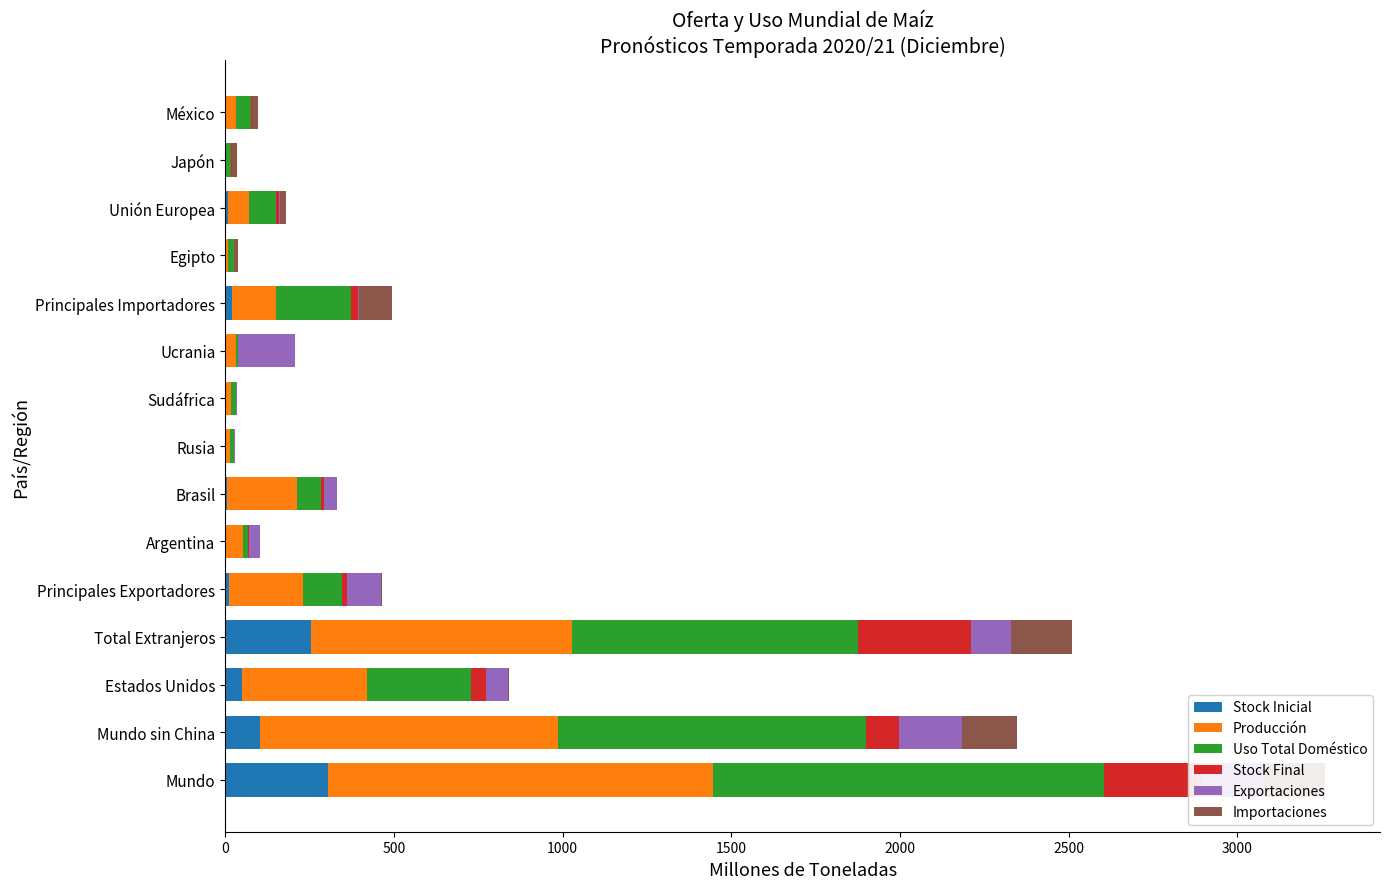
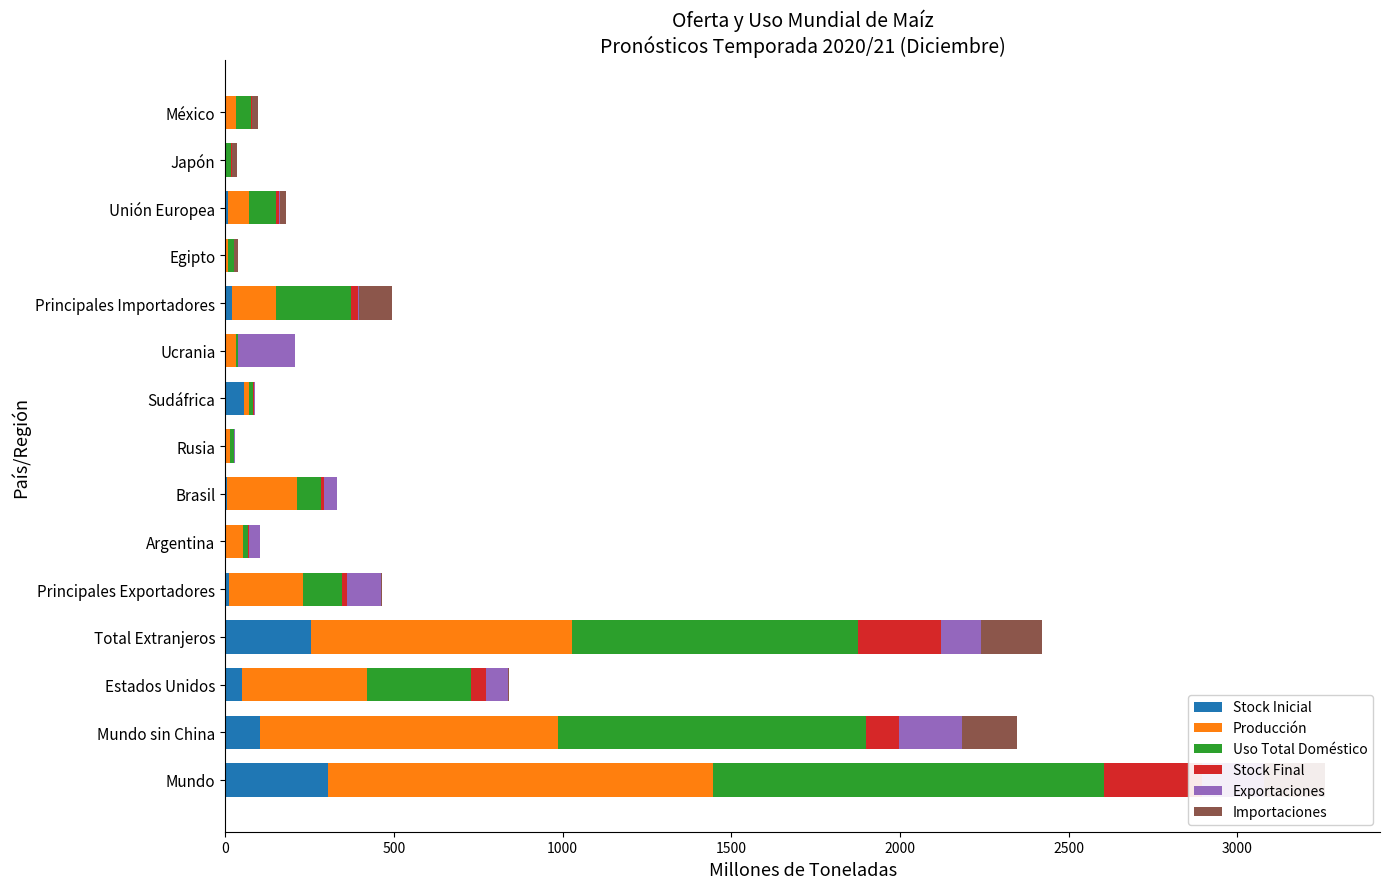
  {
    "Stock Inicial": {
      "Principales Importadores": 20,
-     "Sudáfrica": 0,
+     "Sudáfrica": 50,
      "Principales Exportadores": 10,
      "Total Extranjeros": 250,
      "Estados Unidos": 50,
      "Mundo sin China": 100,
      "Mundo": 300
    },
    "Producción": {
      "México": 30,
      "Japón": 0,
      "Unión Europea": 60,
      "Principales Importadores": 130,
      "Ucrania": 30,
      "Sudáfrica": 20,
      "Rusia": 10,
      "Brasil": 210,
      "Argentina": 50,
      "Principales Exportadores": 220,
      "Total Extranjeros": 780,
      "Estados Unidos": 370,
      "Mundo sin China": 880,
      "Mundo": 1140
    },
    "Uso Total Doméstico": {
      "México": 40,
      "Japón": 20,
      "Unión Europea": 80,
      "Egipto": 20,
      "Principales Importadores": 220,
      "Sudáfrica": 10,
      "Rusia": 10,
      "Brasil": 70,
      "Argentina": 20,
      "Principales Exportadores": 110,
      "Total Extranjeros": 850,
      "Estados Unidos": 310,
      "Mundo sin China": 910,
      "Mundo": 1160
    },
    "Stock Final": {
      "Principales Importadores": 20,
      "Brasil": 10,
      "Principales Exportadores": 10,
-     "Total Extranjeros": 330,
+     "Total Extranjeros": 250,
      "Estados Unidos": 40,
      "Mundo sin China": 100
    },
    "Exportaciones": {
      "Japón": 0,
      "Ucrania": 170,
      "Brasil": 40,
      "Argentina": 30,
      "Principales Exportadores": 100,
      "Total Extranjeros": 120,
      "Estados Unidos": 70,
      "Mundo sin China": 190
    },
    "Importaciones": {
      "México": 20,
      "Japón": 20,
      "Unión Europea": 20,
      "Egipto": 10,
      "Principales Importadores": 100,
      "Sudáfrica": 0,
      "Total Extranjeros": 180,
      "Mundo sin China": 160
    }
  }
